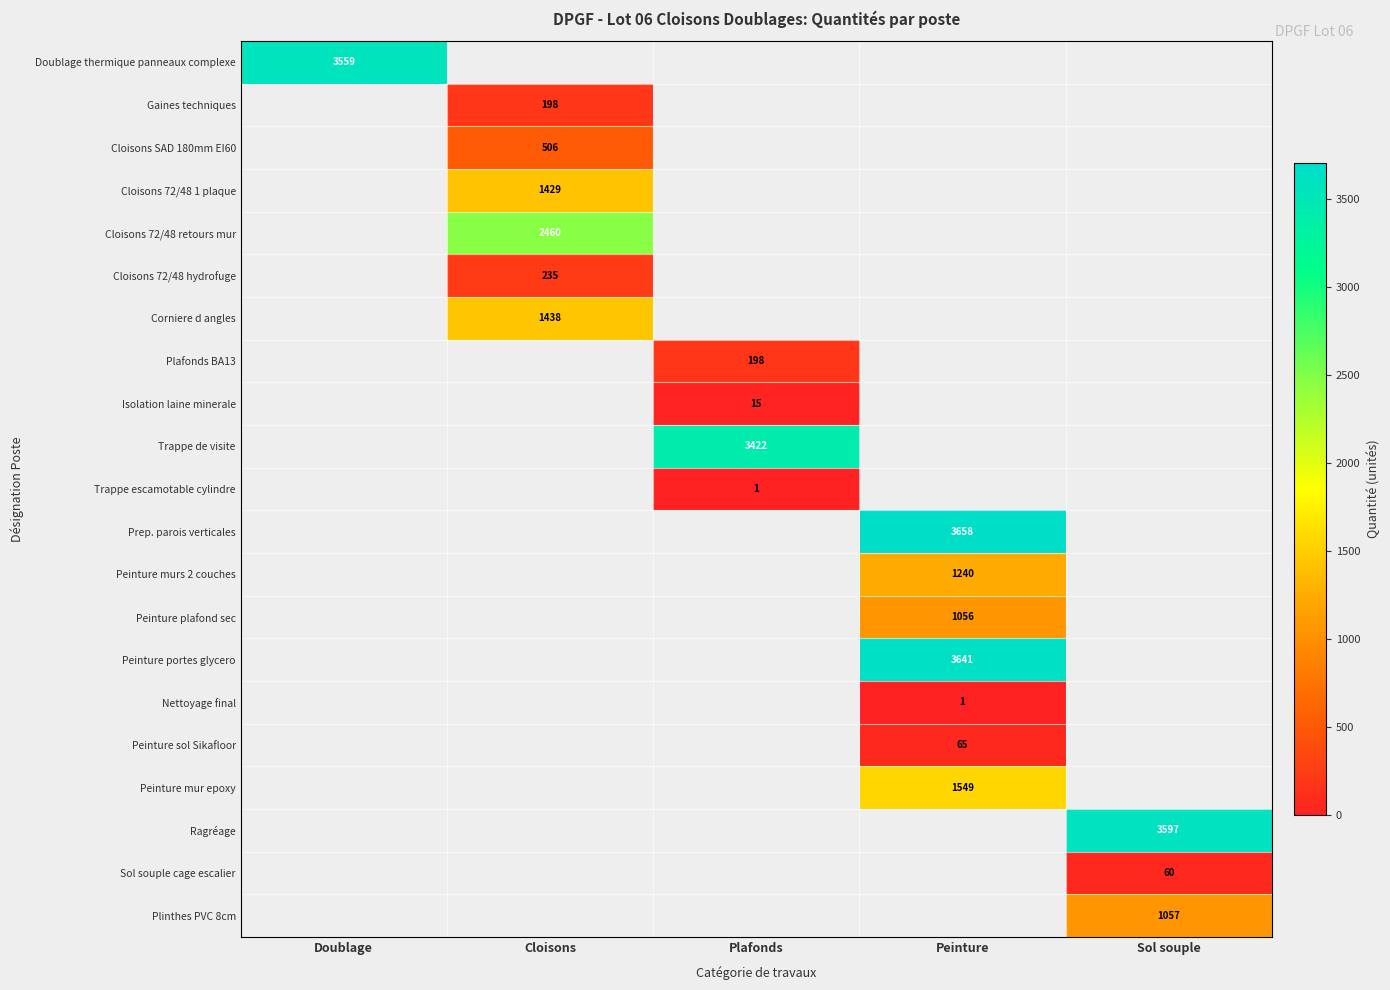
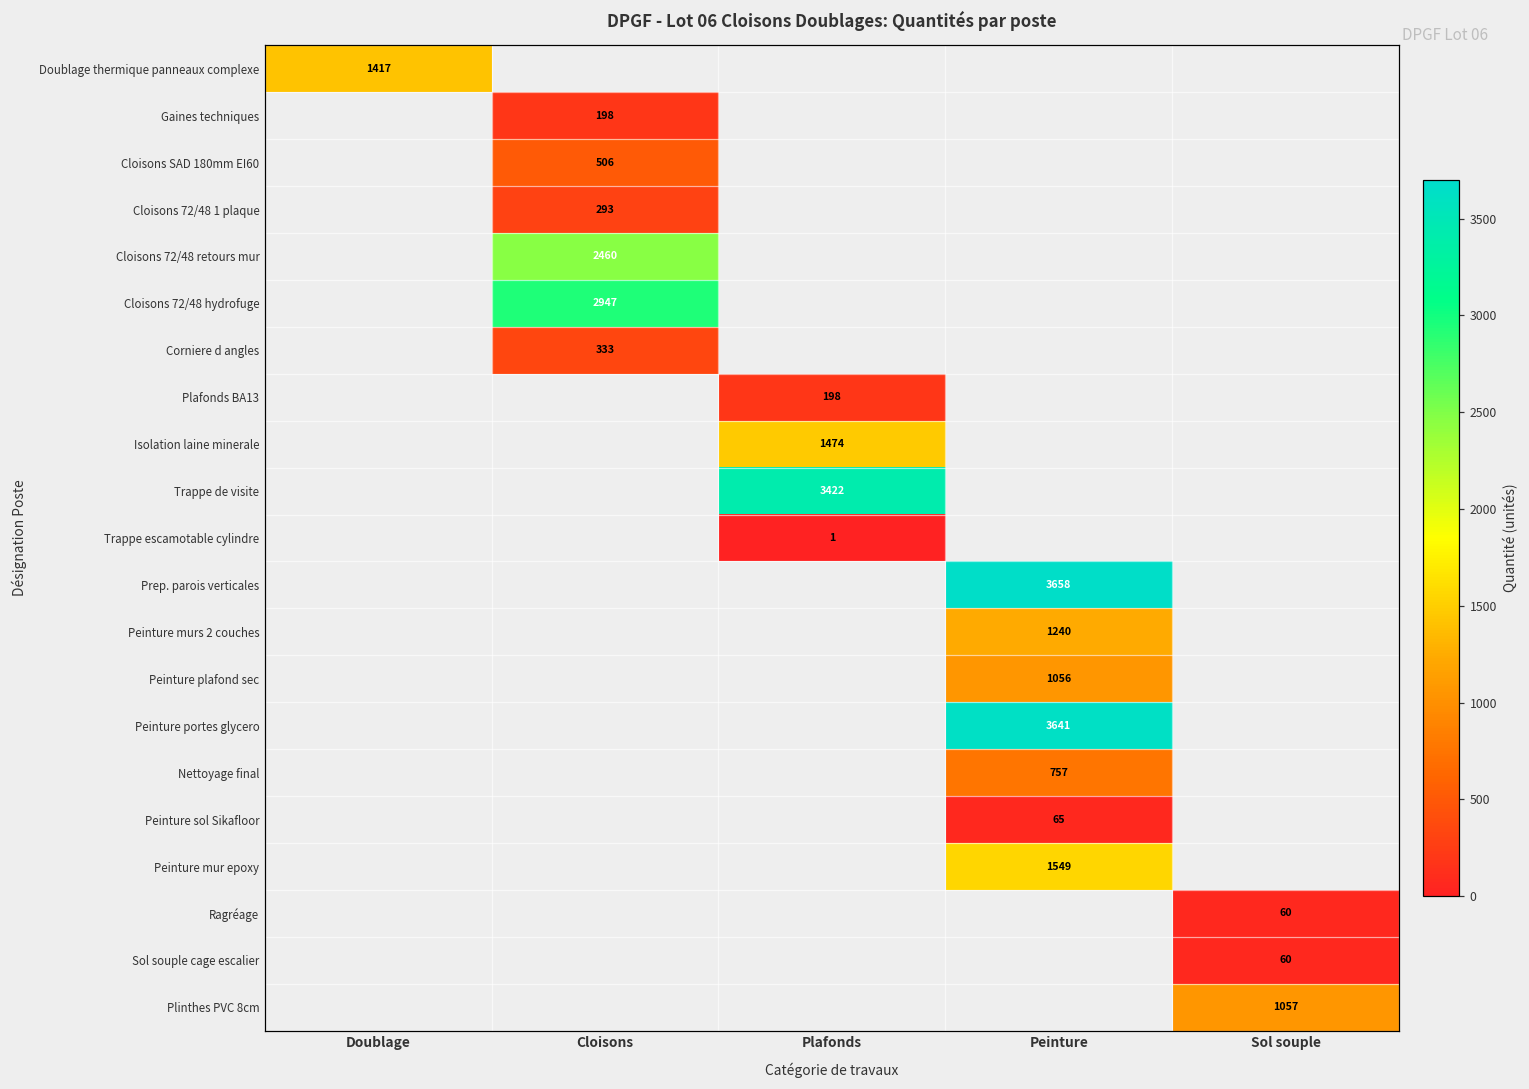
  {
    "Doublage thermique panneaux complexe": {
-     "Doublage": 3559
+     "Doublage": 1417
    },
    "Gaines techniques": {
      "Cloisons": 198
    },
    "Cloisons SAD 180mm EI60": {
      "Cloisons": 506
    },
    "Cloisons 72/48 1 plaque": {
-     "Cloisons": 1429
+     "Cloisons": 293
    },
    "Cloisons 72/48 retours mur": {
      "Cloisons": 2460
    },
    "Cloisons 72/48 hydrofuge": {
-     "Cloisons": 235
+     "Cloisons": 2947
    },
    "Corniere d angles": {
-     "Cloisons": 1438
+     "Cloisons": 333
    },
    "Plafonds BA13": {
      "Plafonds": 198
    },
    "Isolation laine minerale": {
-     "Plafonds": 15
+     "Plafonds": 1474
    },
    "Trappe de visite": {
      "Plafonds": 3422
    },
    "Trappe escamotable cylindre": {
      "Plafonds": 1
    },
    "Prep. parois verticales": {
      "Peinture": 3658
    },
    "Peinture murs 2 couches": {
      "Peinture": 1240
    },
    "Peinture plafond sec": {
      "Peinture": 1056
    },
    "Peinture portes glycero": {
      "Peinture": 3641
    },
    "Nettoyage final": {
-     "Peinture": 1
+     "Peinture": 757
    },
    "Peinture sol Sikafloor": {
      "Peinture": 65
    },
    "Peinture mur epoxy": {
      "Peinture": 1549
    },
    "Ragréage": {
-     "Sol souple": 3597
+     "Sol souple": 60
    },
    "Sol souple cage escalier": {
      "Sol souple": 60
    },
    "Plinthes PVC 8cm": {
      "Sol souple": 1057
    }
  }
